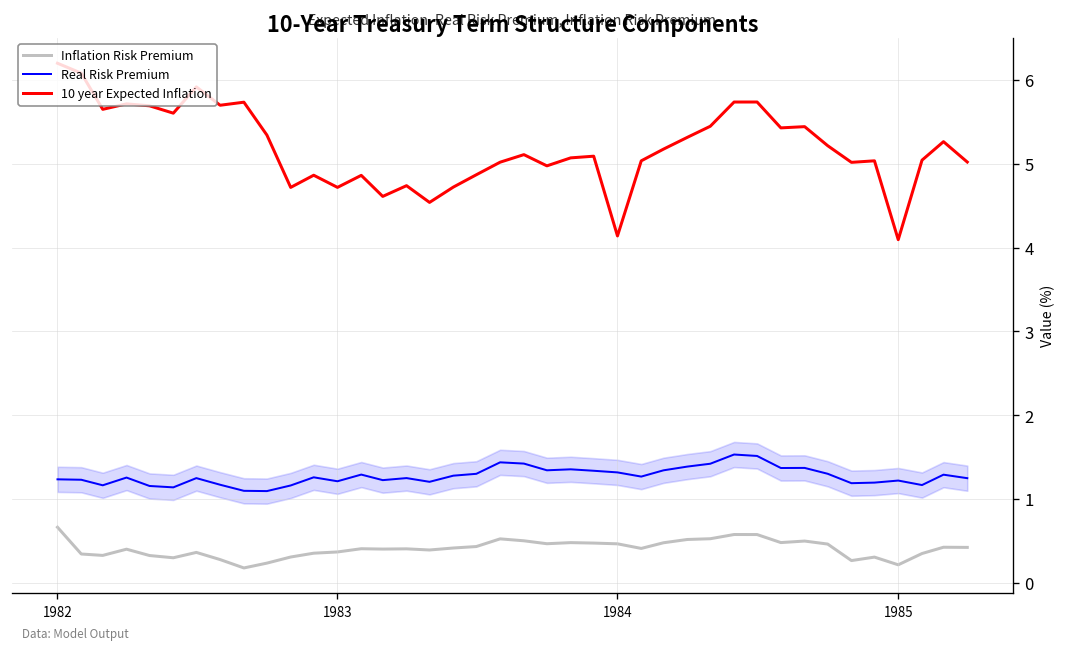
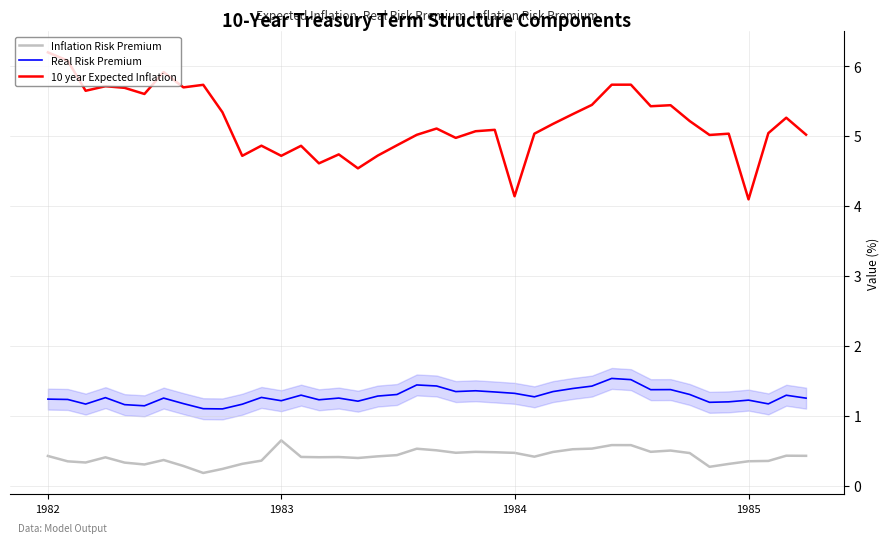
  {
    "Inflation Risk Premium": {
-     "1982": 0.7,
-     "1983": 0.4,
+     "1982": 0.4,
+     "1983": 0.6,
      "1984": 0.5,
-     "1985": 0.2
+     "1985": 0.3
    },
    "10 year Expected Inflation": {
      "1983": 4.7,
      "1984": 4.1,
      "1985": 4.1
    }
  }
